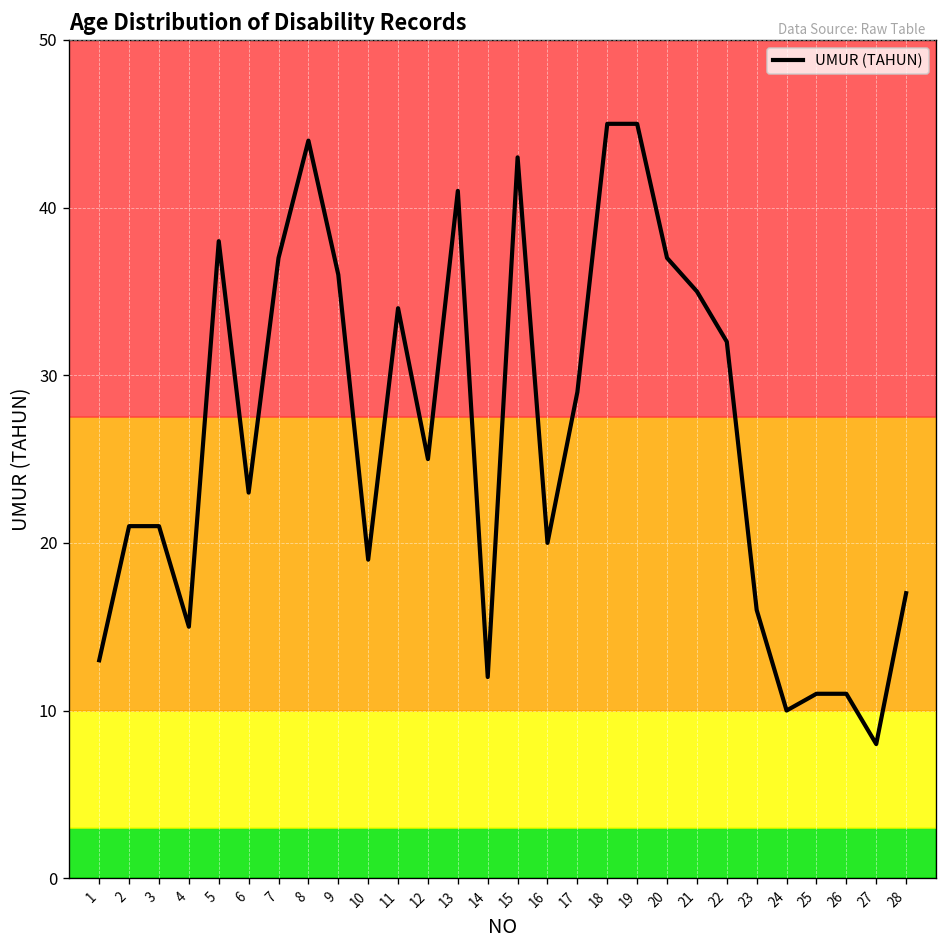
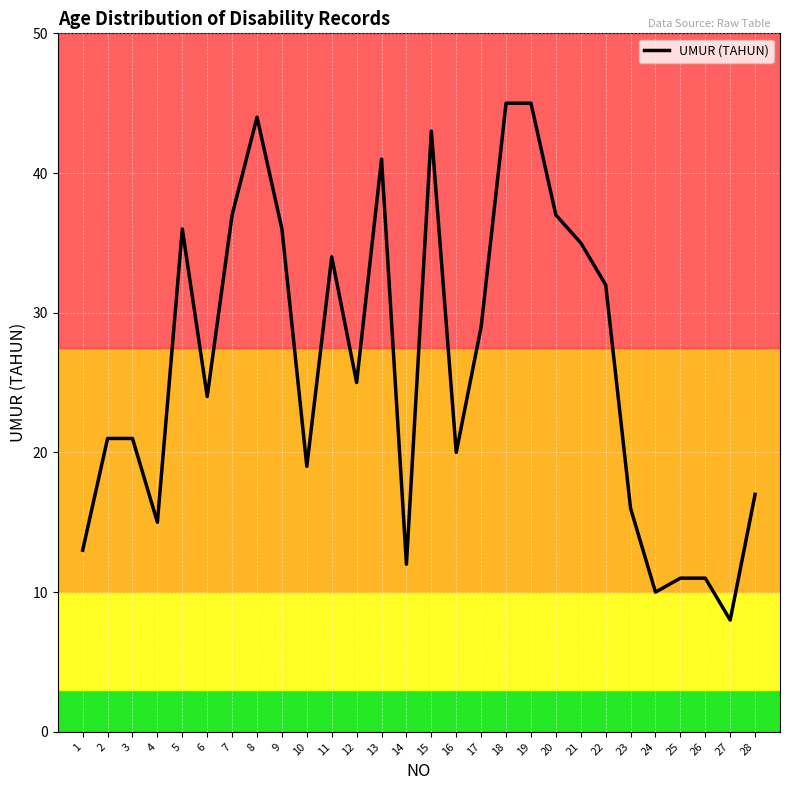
  {
    "1": 13,
    "2": 21,
    "3": 21,
    "4": 15,
-   "5": 38,
-   "6": 23,
+   "5": 36,
+   "6": 24,
    "7": 37,
    "8": 44,
    "9": 36,
    "10": 19,
    "11": 34,
    "12": 25,
    "13": 41,
    "14": 12,
    "15": 43,
    "16": 20,
    "17": 29,
    "18": 45,
    "19": 45,
    "20": 37,
    "21": 35,
    "22": 32,
    "23": 16,
    "24": 10,
    "25": 11,
    "26": 11,
    "27": 8,
    "28": 17
  }
